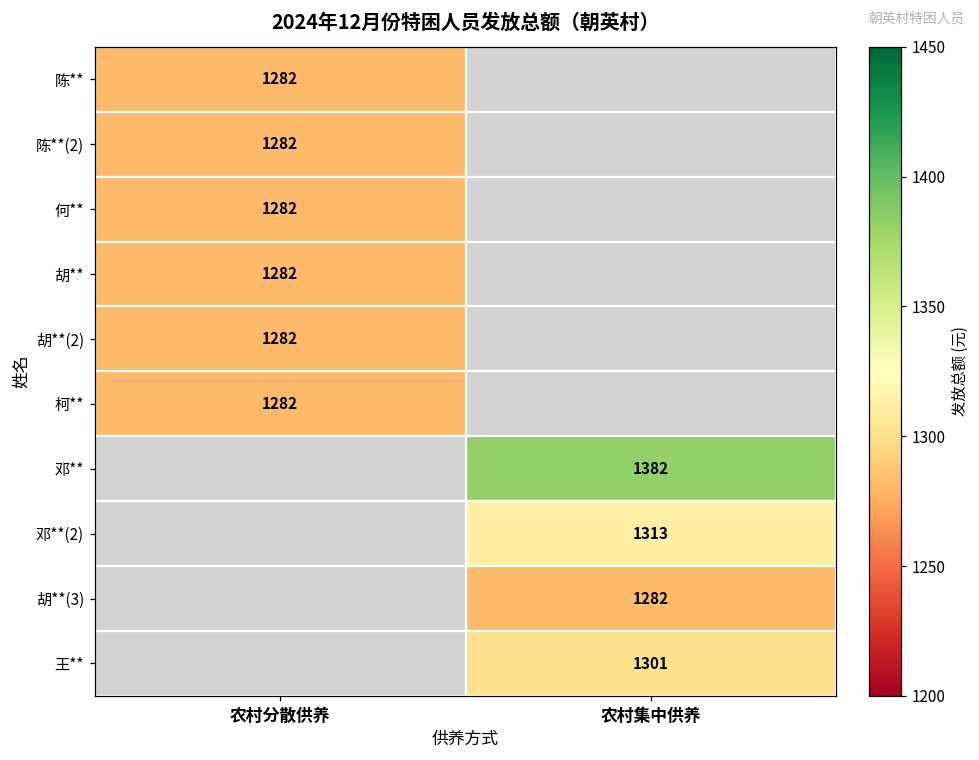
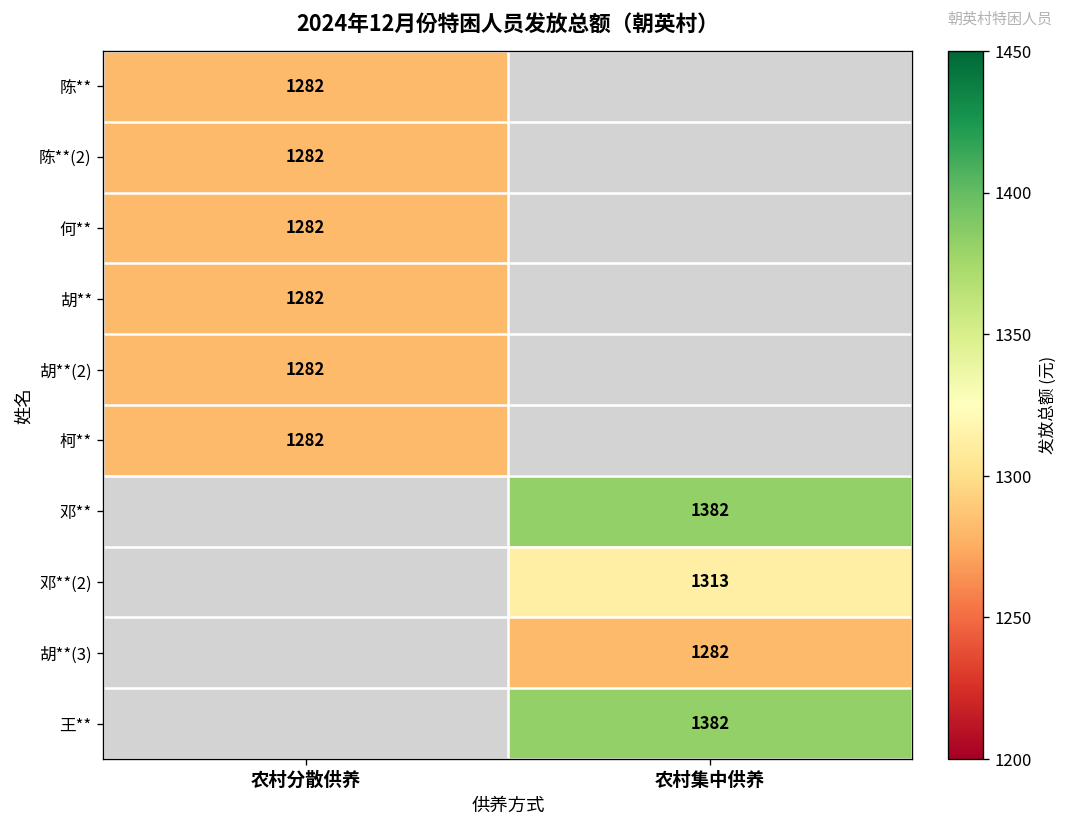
  {
    "陈**": {
      "农村分散供养": 1282
    },
    "陈**(2)": {
      "农村分散供养": 1282
    },
    "何**": {
      "农村分散供养": 1282
    },
    "胡**": {
      "农村分散供养": 1282
    },
    "胡**(2)": {
      "农村分散供养": 1282
    },
    "柯**": {
      "农村分散供养": 1282
    },
    "邓**": {
      "农村集中供养": 1382
    },
    "邓**(2)": {
      "农村集中供养": 1313
    },
    "胡**(3)": {
      "农村集中供养": 1282
    },
    "王**": {
-     "农村集中供养": 1301
+     "农村集中供养": 1382
    }
  }
